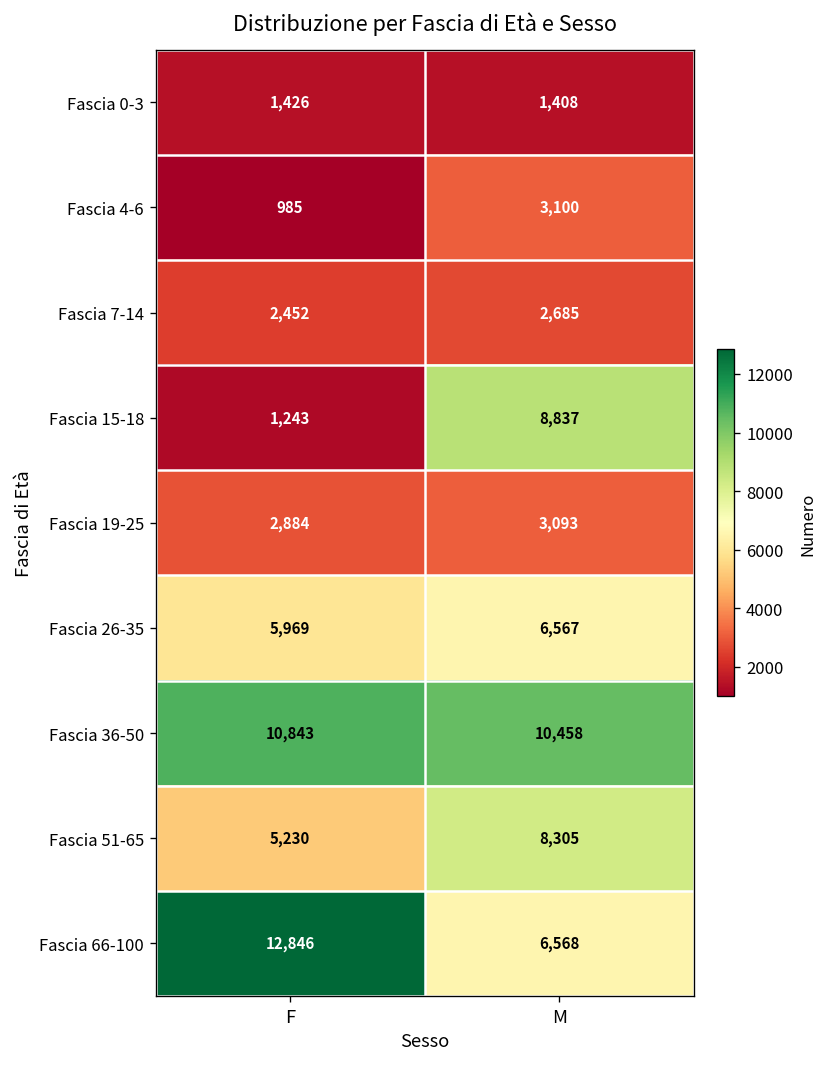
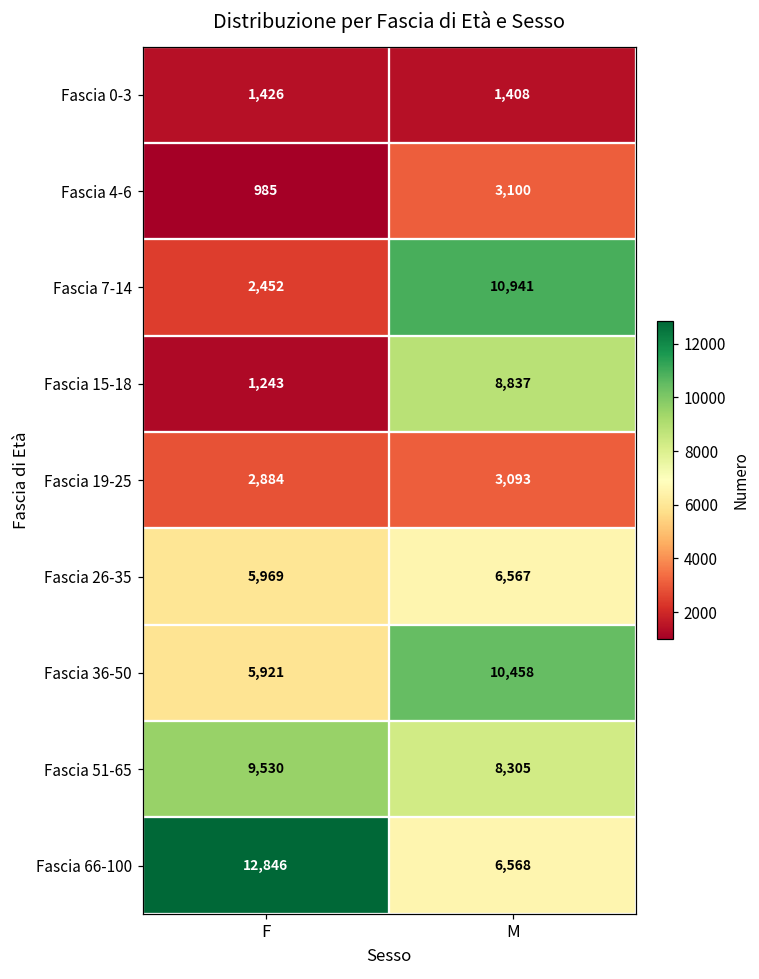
  {
    "Fascia 0-3": {
      "F": "1,426",
      "M": "1,408"
    },
    "Fascia 4-6": {
      "F": "985",
      "M": "3,100"
    },
    "Fascia 7-14": {
      "F": "2,452",
-     "M": "2,685"
+     "M": "10,941"
    },
    "Fascia 15-18": {
      "F": "1,243",
      "M": "8,837"
    },
    "Fascia 19-25": {
      "F": "2,884",
      "M": "3,093"
    },
    "Fascia 26-35": {
      "F": "5,969",
      "M": "6,567"
    },
    "Fascia 36-50": {
-     "F": "10,843",
+     "F": "5,921",
      "M": "10,458"
    },
    "Fascia 51-65": {
-     "F": "5,230",
+     "F": "9,530",
      "M": "8,305"
    },
    "Fascia 66-100": {
      "F": "12,846",
      "M": "6,568"
    }
  }
